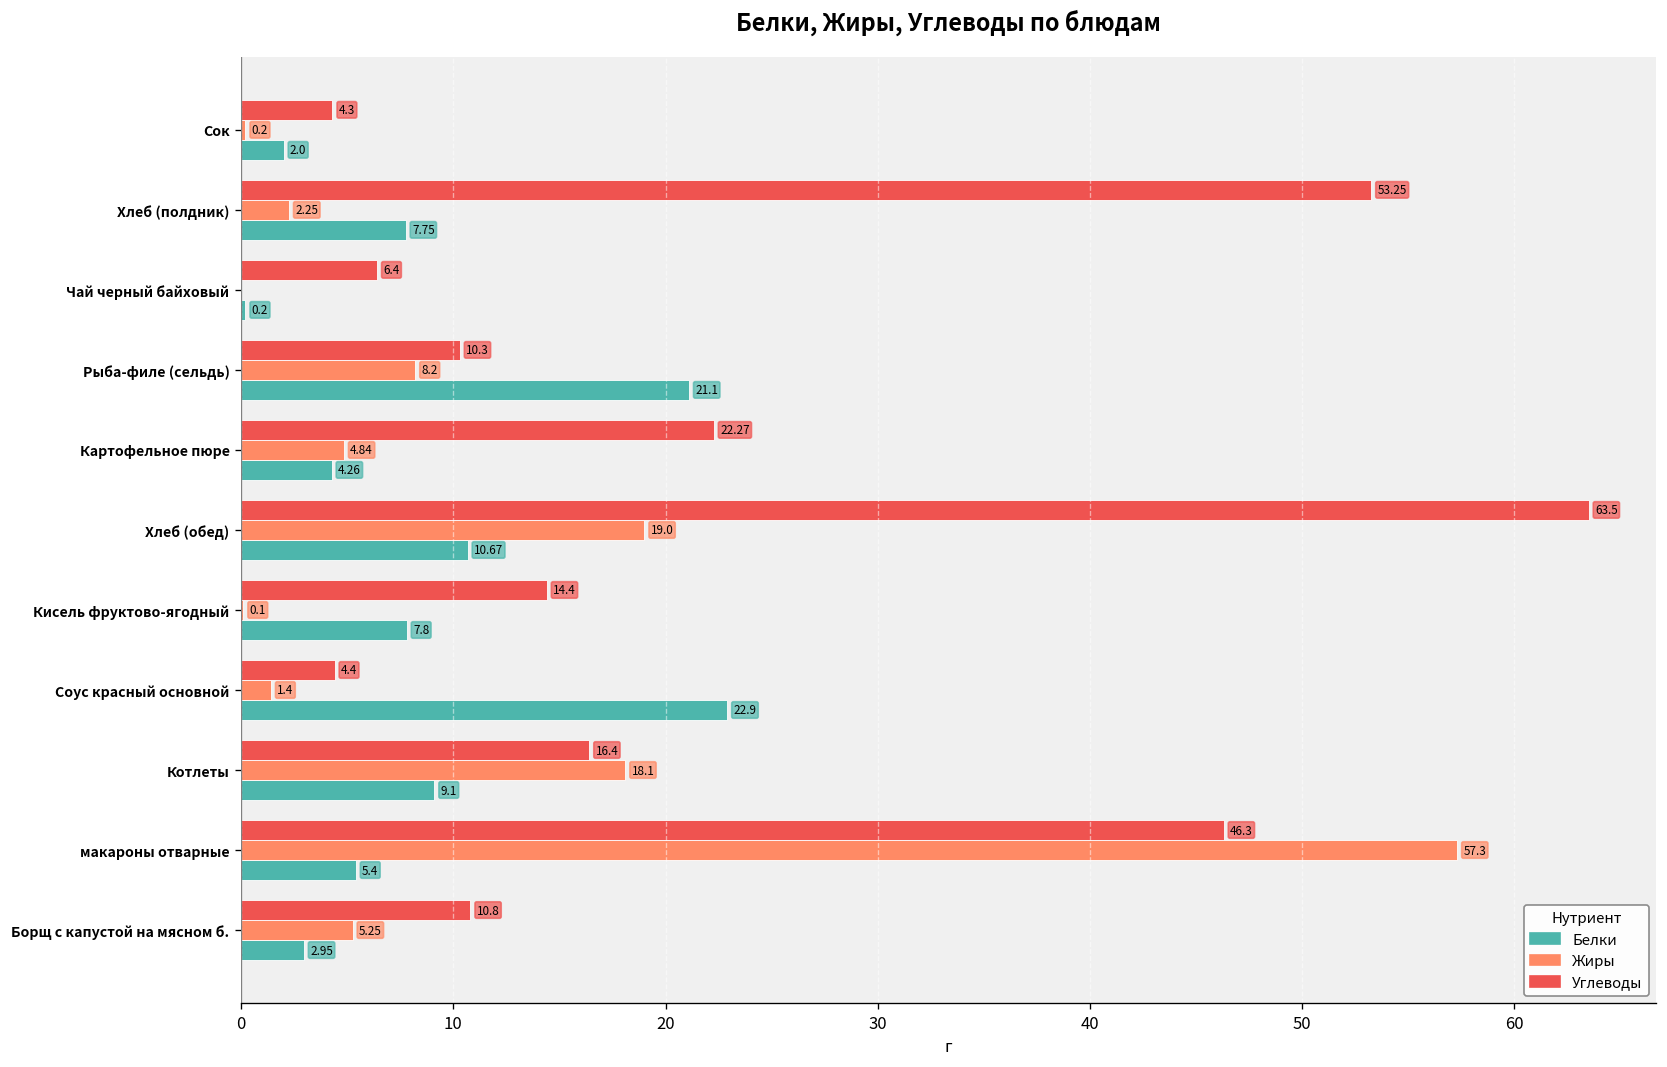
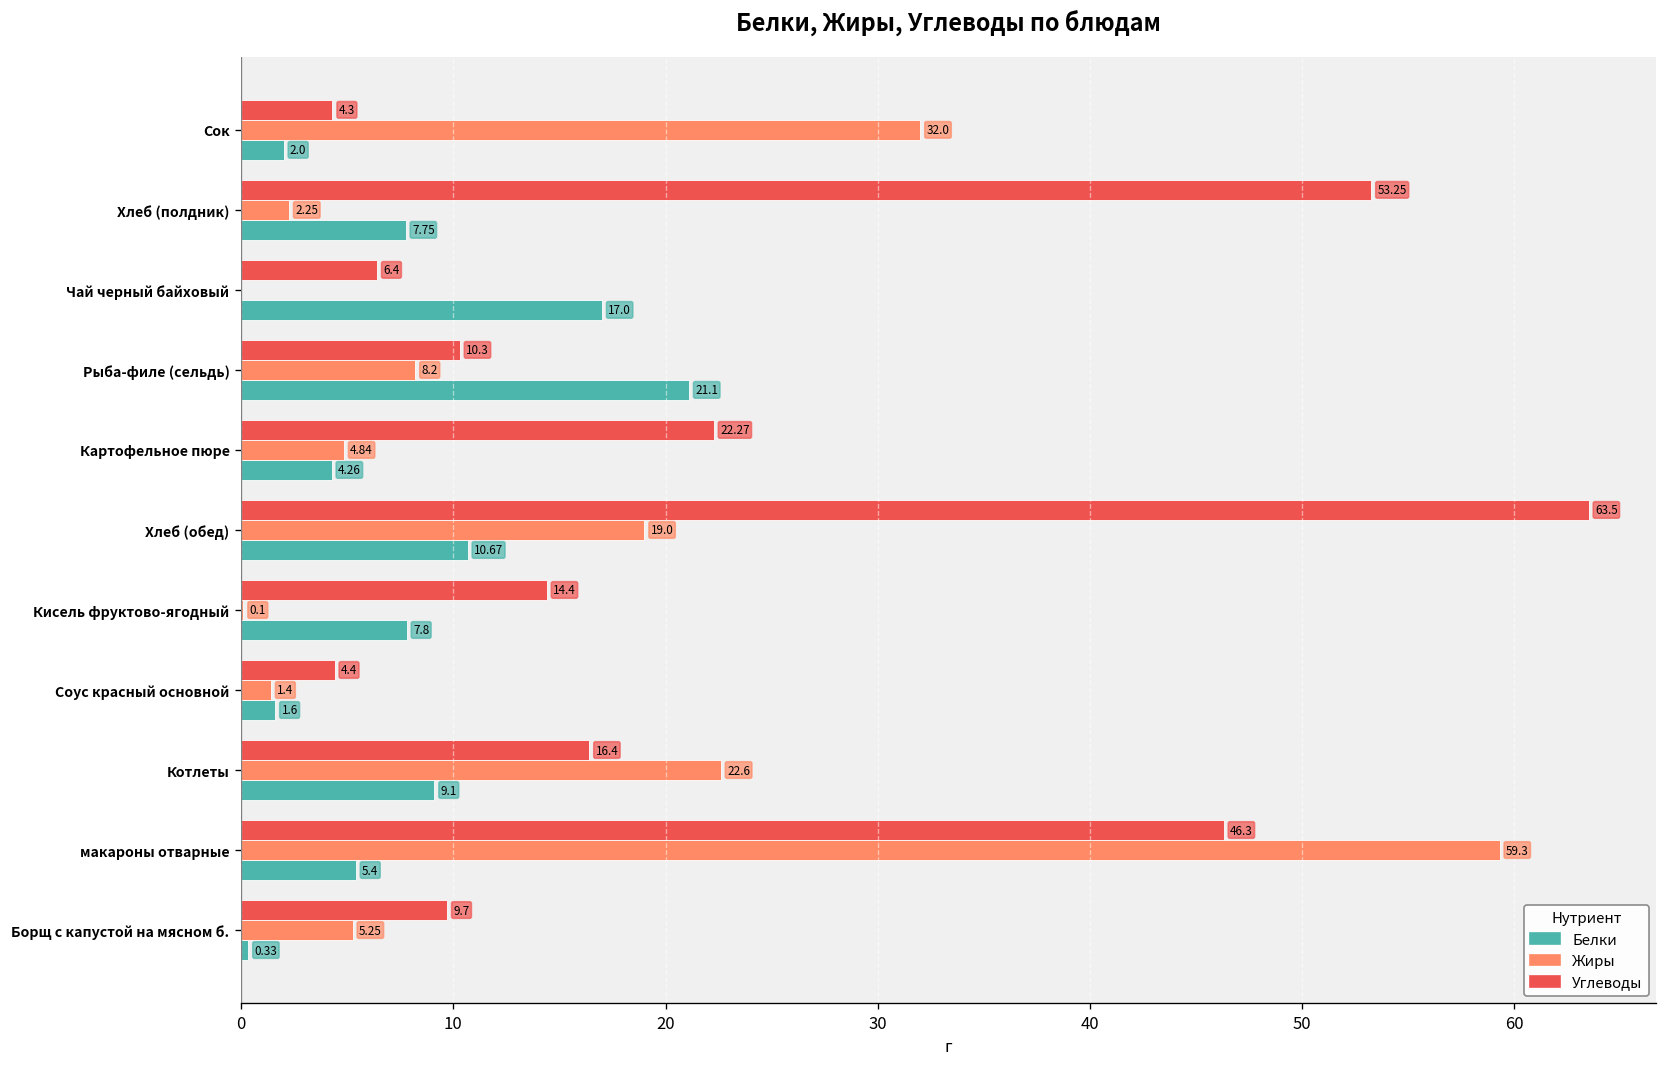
  {
    "Белки": {
-     "Чай черный байховый": 0.2,
-     "Соус красный основной": 22.9,
-     "Борщ с капустой на мясном б.": 2.95
+     "Чай черный байховый": 17.0,
+     "Соус красный основной": 1.6,
+     "Борщ с капустой на мясном б.": 0.33
    },
    "Жиры": {
-     "Сок": 0.2,
-     "Котлеты": 18.1,
-     "макароны отварные": 57.3
+     "Сок": 32.0,
+     "Котлеты": 22.6,
+     "макароны отварные": 59.3
    },
    "Углеводы": {
-     "Борщ с капустой на мясном б.": 10.8
+     "Борщ с капустой на мясном б.": 9.7
    }
  }
